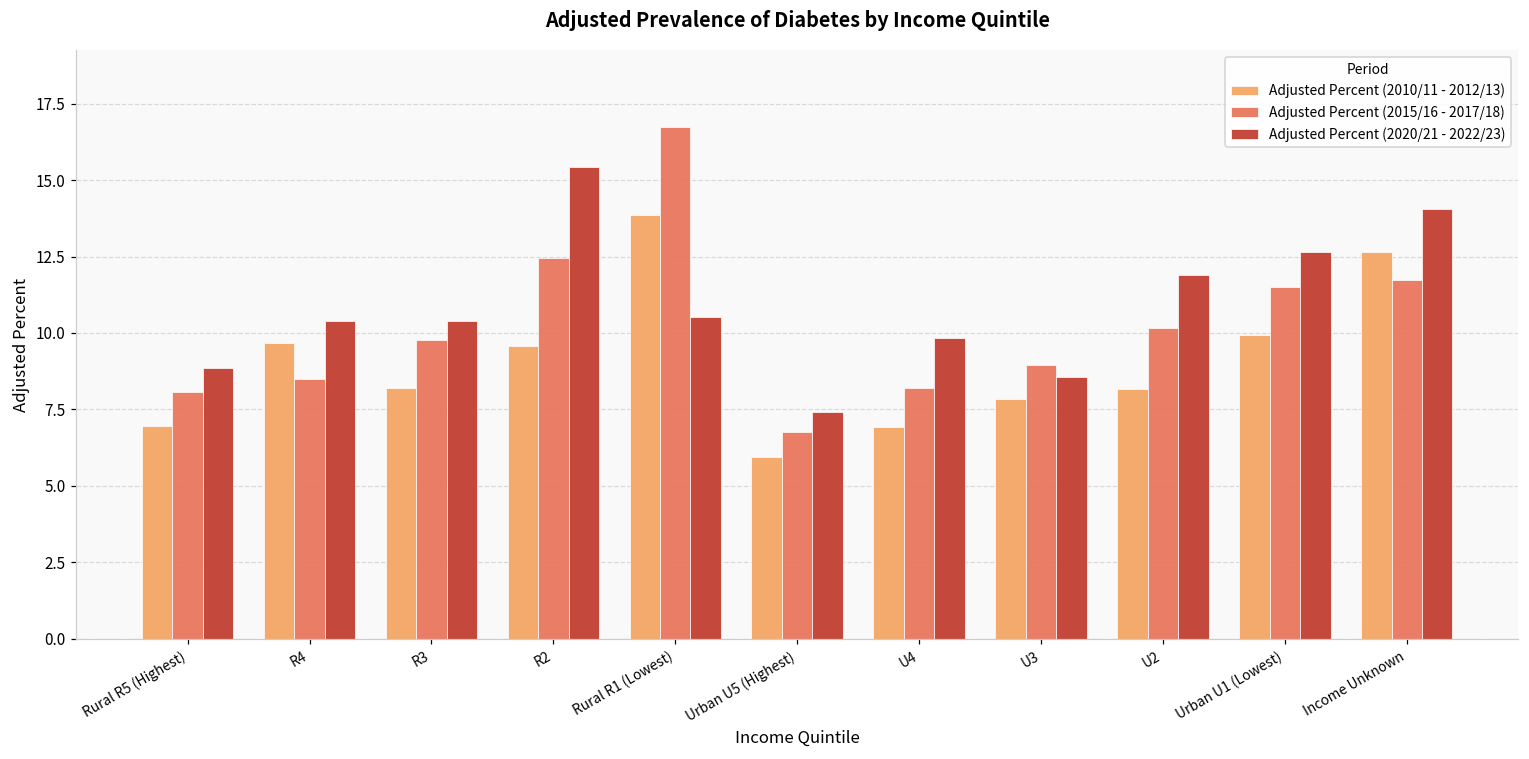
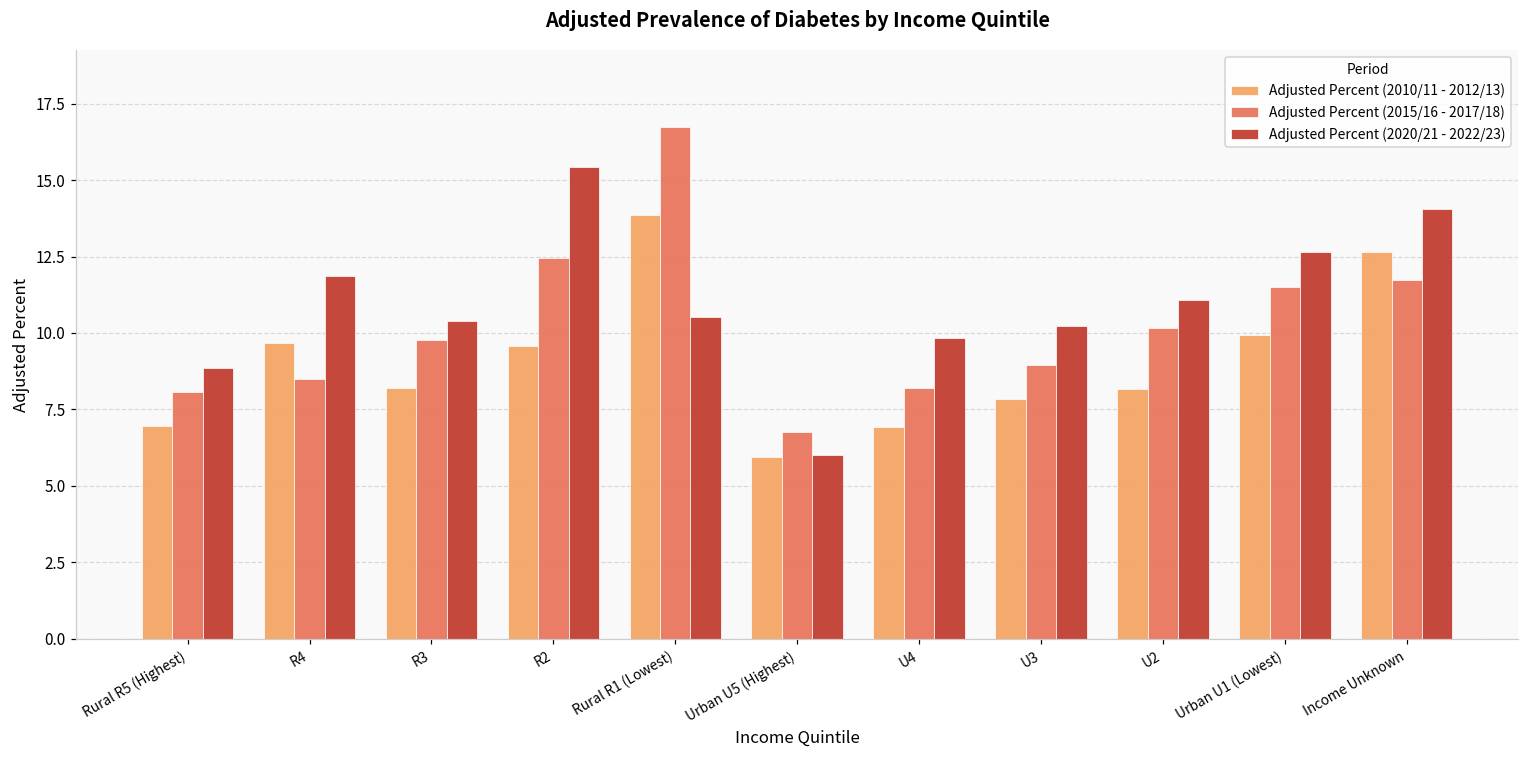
  {
    "Adjusted Percent (2020/21 - 2022/23)": {
      "Rural R5 (Highest)": 8.9,
-     "R4": 10.4,
+     "R4": 11.9,
      "R3": 10.4,
      "R2": 15.4,
      "Rural R1 (Lowest)": 10.5,
-     "Urban U5 (Highest)": 7.4,
+     "Urban U5 (Highest)": 6.0,
      "U4": 9.8,
-     "U3": 8.6,
-     "U2": 11.9,
+     "U3": 10.2,
+     "U2": 11.1,
      "Urban U1 (Lowest)": 12.7,
      "Income Unknown": 14.0
    }
  }
